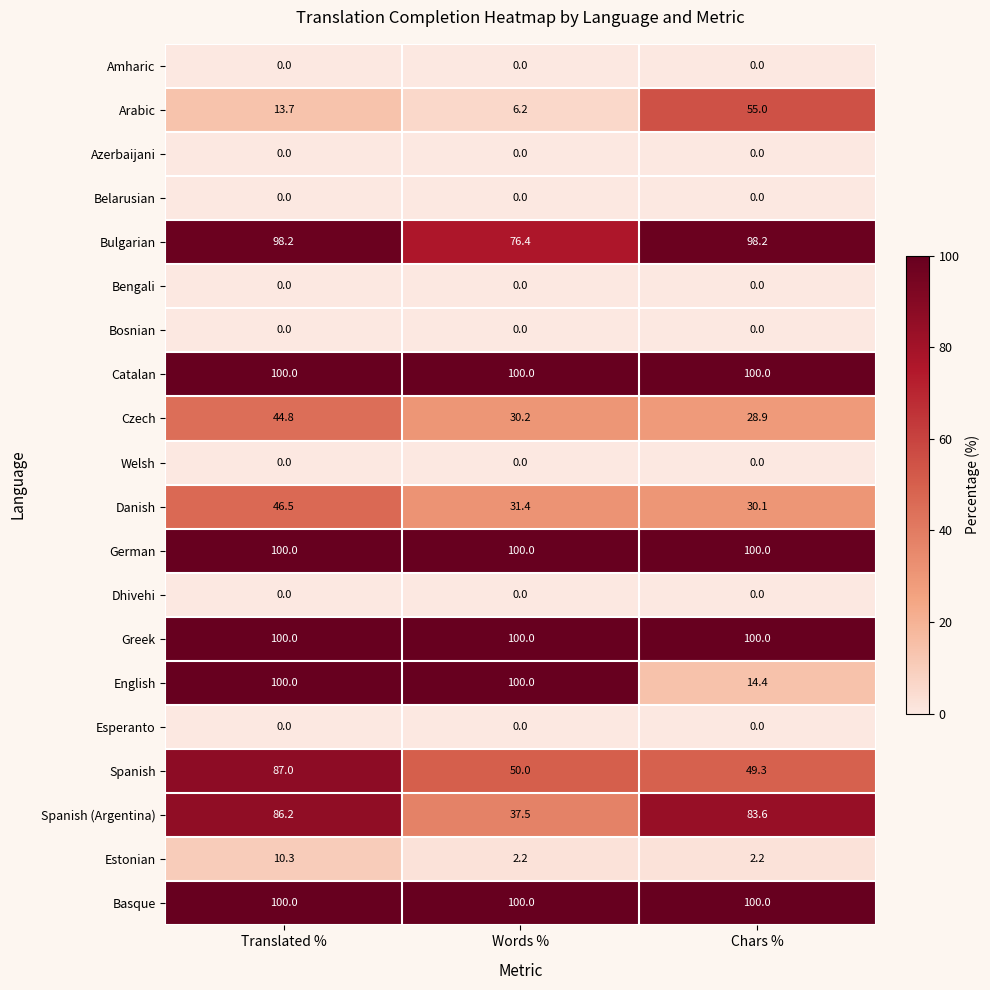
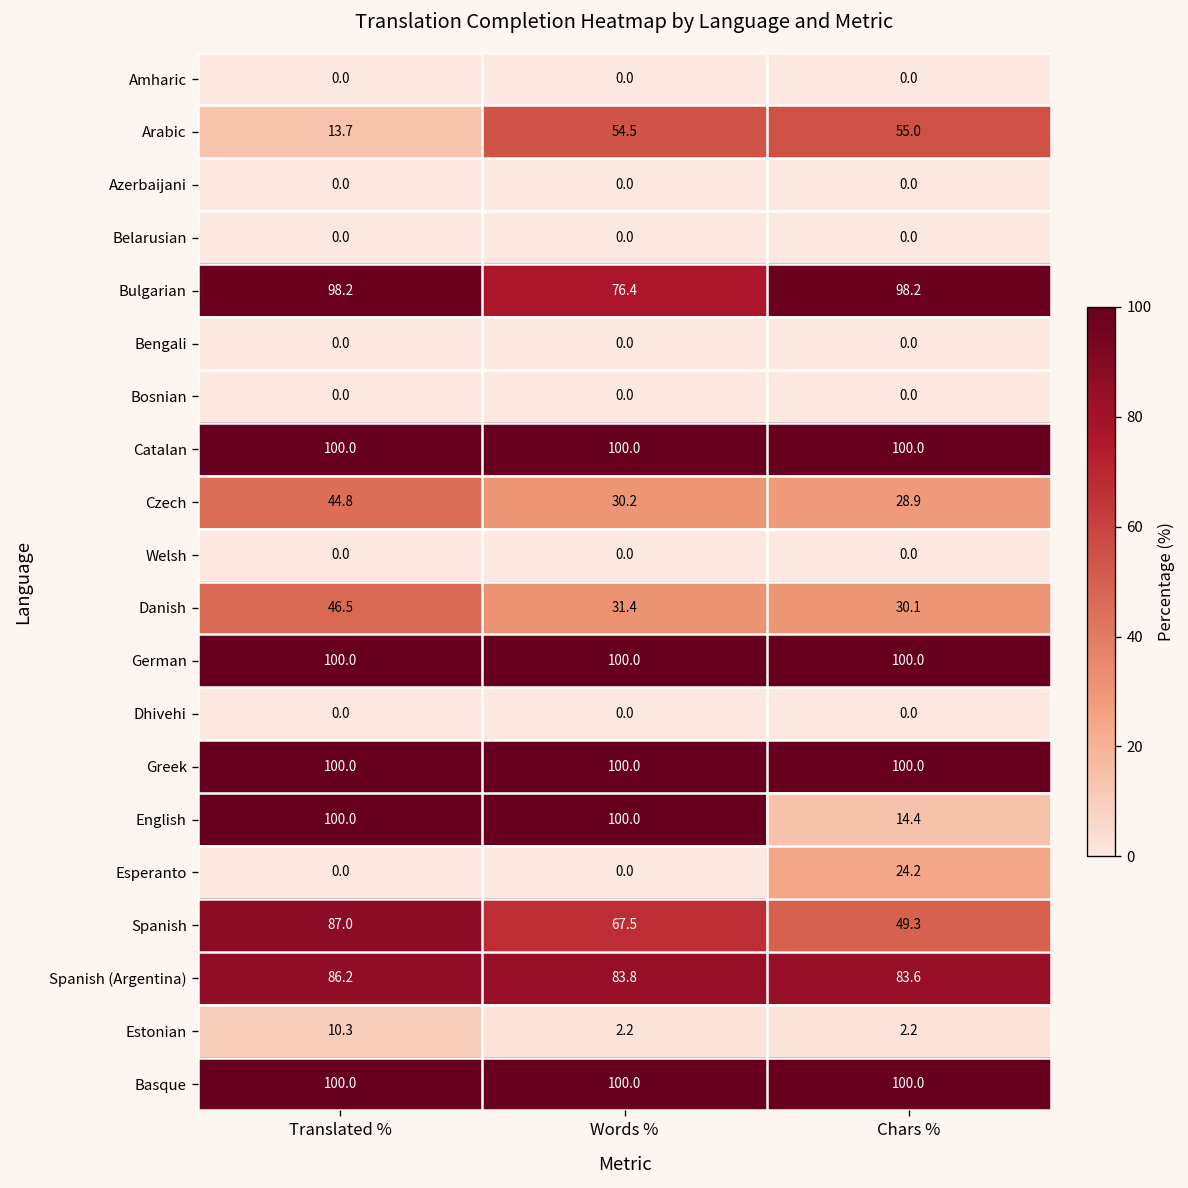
  {
    "Amharic": {
      "Translated %": 0.0,
      "Words %": 0.0,
      "Chars %": 0.0
    },
    "Arabic": {
      "Translated %": 13.7,
-     "Words %": 6.2,
+     "Words %": 54.5,
      "Chars %": 55.0
    },
    "Azerbaijani": {
      "Translated %": 0.0,
      "Words %": 0.0,
      "Chars %": 0.0
    },
    "Belarusian": {
      "Translated %": 0.0,
      "Words %": 0.0,
      "Chars %": 0.0
    },
    "Bulgarian": {
      "Translated %": 98.2,
      "Words %": 76.4,
      "Chars %": 98.2
    },
    "Bengali": {
      "Translated %": 0.0,
      "Words %": 0.0,
      "Chars %": 0.0
    },
    "Bosnian": {
      "Translated %": 0.0,
      "Words %": 0.0,
      "Chars %": 0.0
    },
    "Catalan": {
      "Translated %": 100.0,
      "Words %": 100.0,
      "Chars %": 100.0
    },
    "Czech": {
      "Translated %": 44.8,
      "Words %": 30.2,
      "Chars %": 28.9
    },
    "Welsh": {
      "Translated %": 0.0,
      "Words %": 0.0,
      "Chars %": 0.0
    },
    "Danish": {
      "Translated %": 46.5,
      "Words %": 31.4,
      "Chars %": 30.1
    },
    "German": {
      "Translated %": 100.0,
      "Words %": 100.0,
      "Chars %": 100.0
    },
    "Dhivehi": {
      "Translated %": 0.0,
      "Words %": 0.0,
      "Chars %": 0.0
    },
    "Greek": {
      "Translated %": 100.0,
      "Words %": 100.0,
      "Chars %": 100.0
    },
    "English": {
      "Translated %": 100.0,
      "Words %": 100.0,
      "Chars %": 14.4
    },
    "Esperanto": {
      "Translated %": 0.0,
      "Words %": 0.0,
-     "Chars %": 0.0
+     "Chars %": 24.2
    },
    "Spanish": {
      "Translated %": 87.0,
-     "Words %": 50.0,
+     "Words %": 67.5,
      "Chars %": 49.3
    },
    "Spanish (Argentina)": {
      "Translated %": 86.2,
-     "Words %": 37.5,
+     "Words %": 83.8,
      "Chars %": 83.6
    },
    "Estonian": {
      "Translated %": 10.3,
      "Words %": 2.2,
      "Chars %": 2.2
    },
    "Basque": {
      "Translated %": 100.0,
      "Words %": 100.0,
      "Chars %": 100.0
    }
  }
